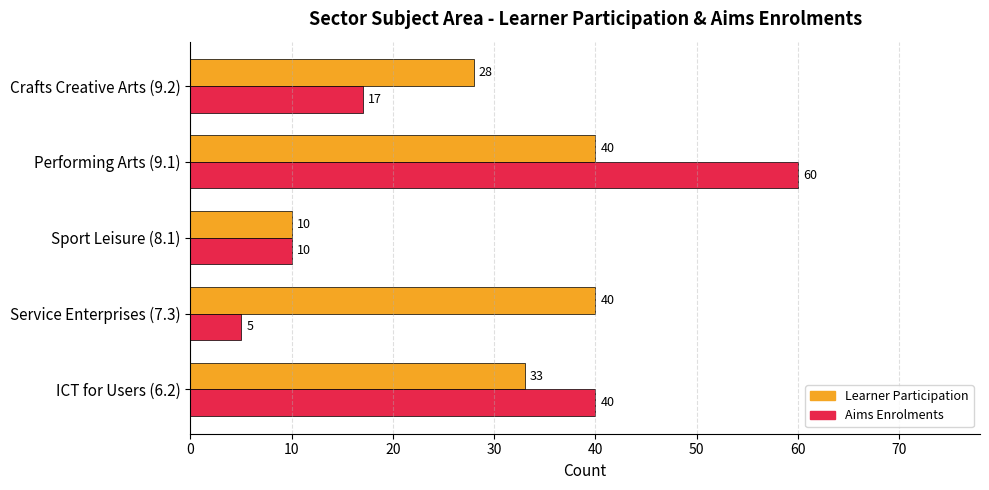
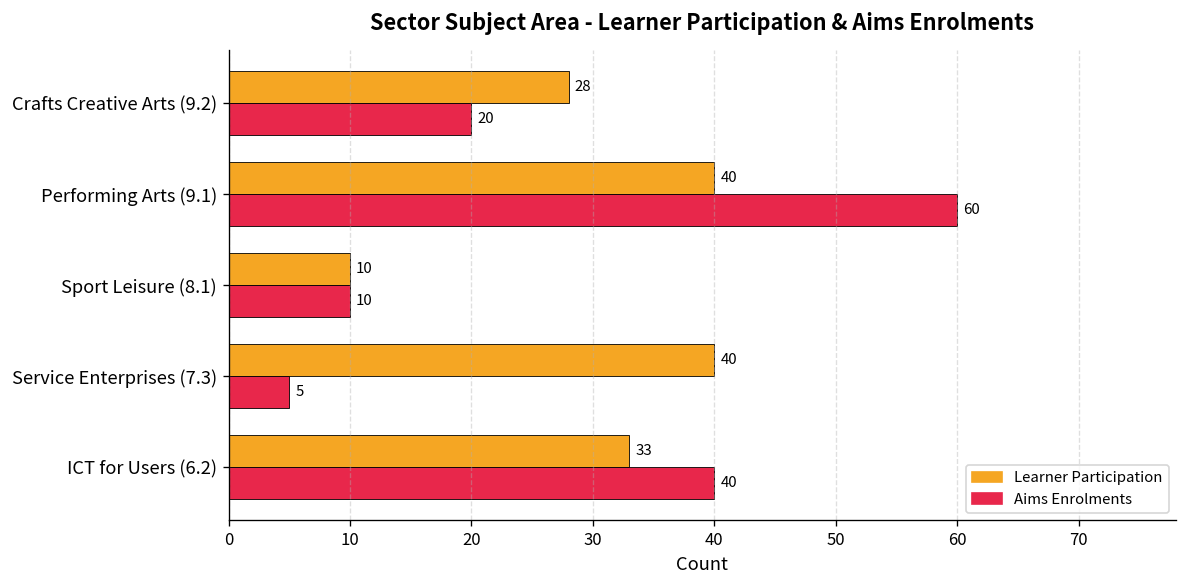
  {
    "Learner Participation": {
      "Crafts Creative Arts (9.2)": 28,
      "Performing Arts (9.1)": 40,
      "Sport Leisure (8.1)": 10,
      "Service Enterprises (7.3)": 40,
      "ICT for Users (6.2)": 33
    },
    "Aims Enrolments": {
-     "Crafts Creative Arts (9.2)": 17,
+     "Crafts Creative Arts (9.2)": 20,
      "Performing Arts (9.1)": 60,
      "Sport Leisure (8.1)": 10,
      "Service Enterprises (7.3)": 5,
      "ICT for Users (6.2)": 40
    }
  }
